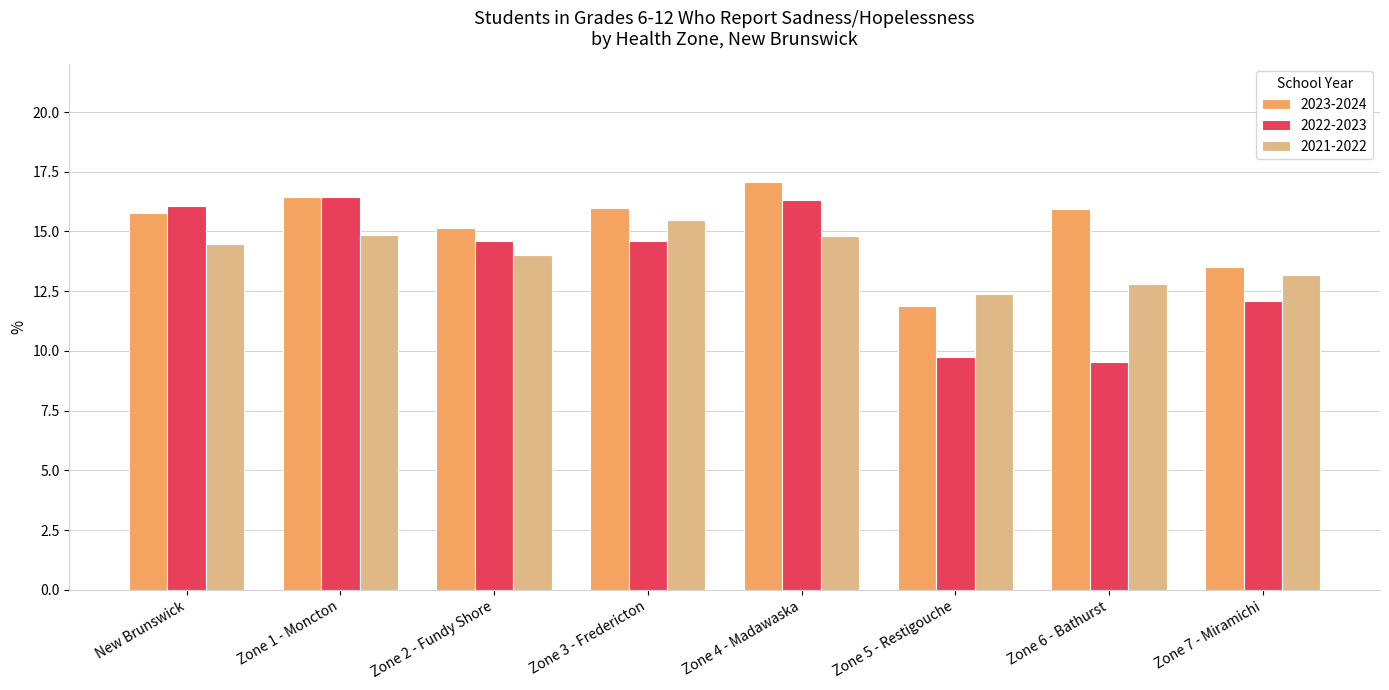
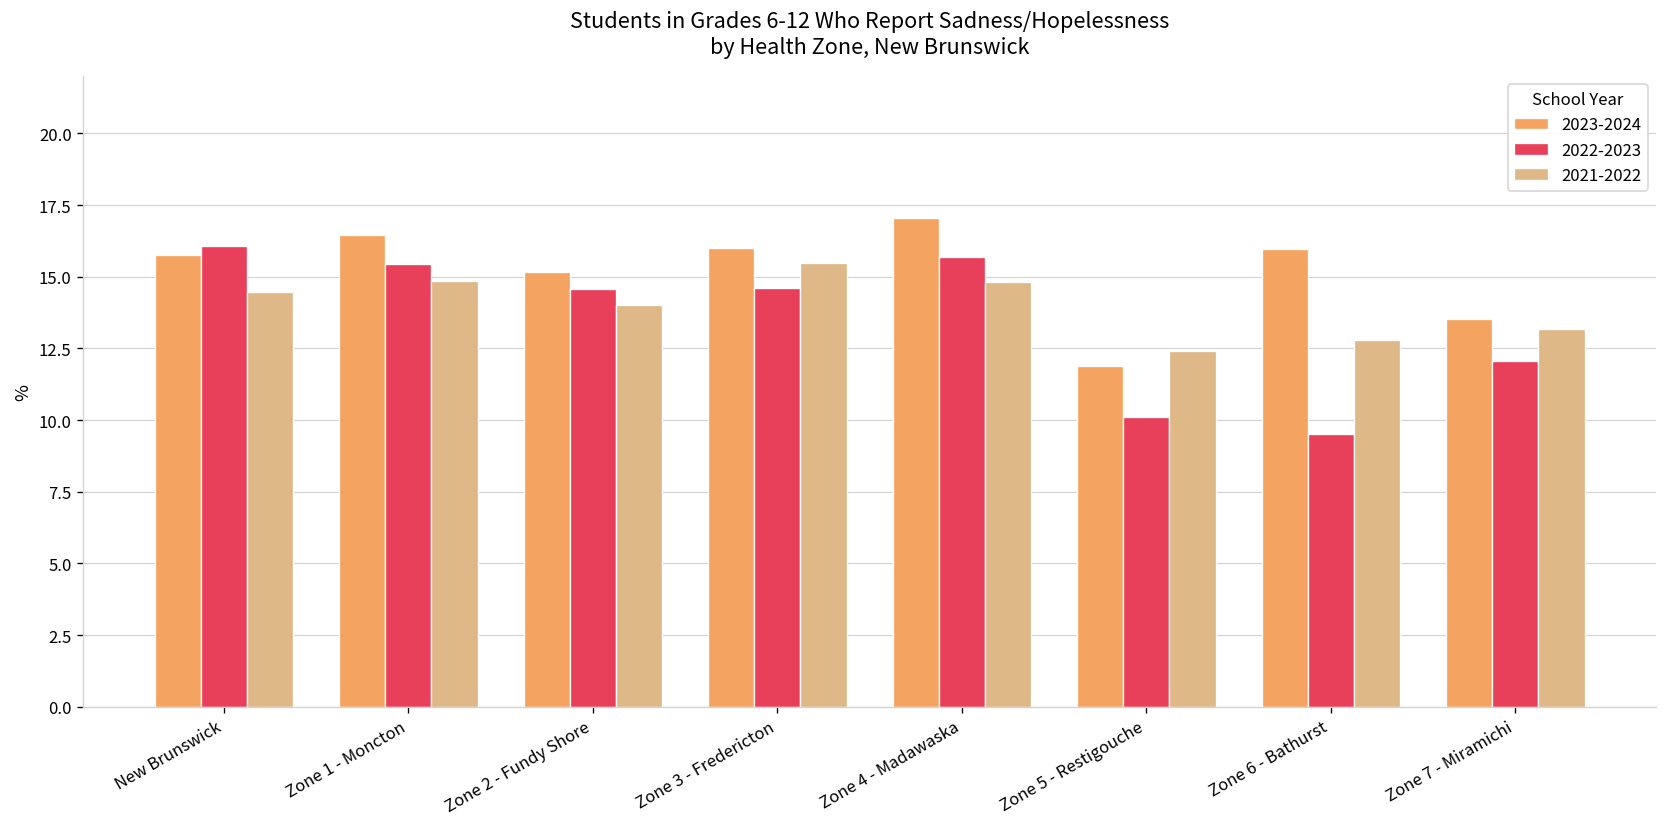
  {
    "2022-2023": {
      "New Brunswick": 16.1,
-     "Zone 1 - Moncton": 16.5,
+     "Zone 1 - Moncton": 15.4,
      "Zone 2 - Fundy Shore": 14.6,
      "Zone 3 - Fredericton": 14.6,
-     "Zone 4 - Madawaska": 16.3,
-     "Zone 5 - Restigouche": 9.7,
+     "Zone 4 - Madawaska": 15.7,
+     "Zone 5 - Restigouche": 10.1,
      "Zone 6 - Bathurst": 9.5,
      "Zone 7 - Miramichi": 12.1
    }
  }
